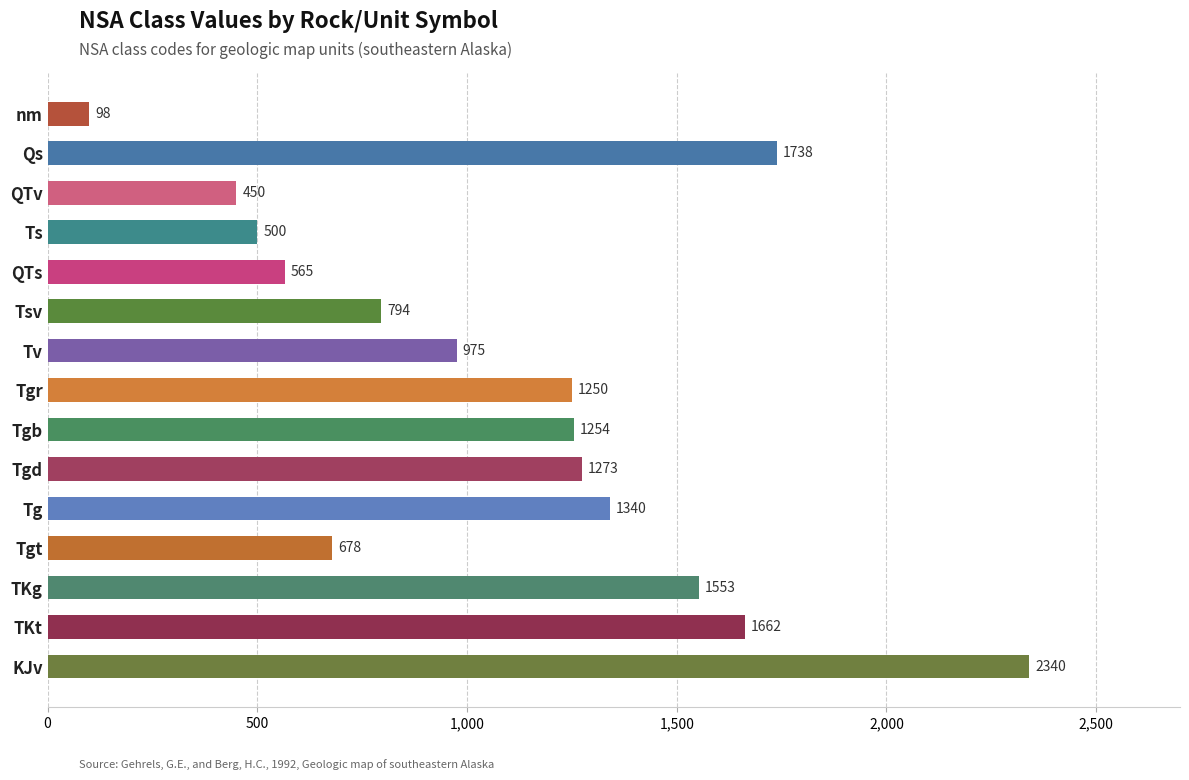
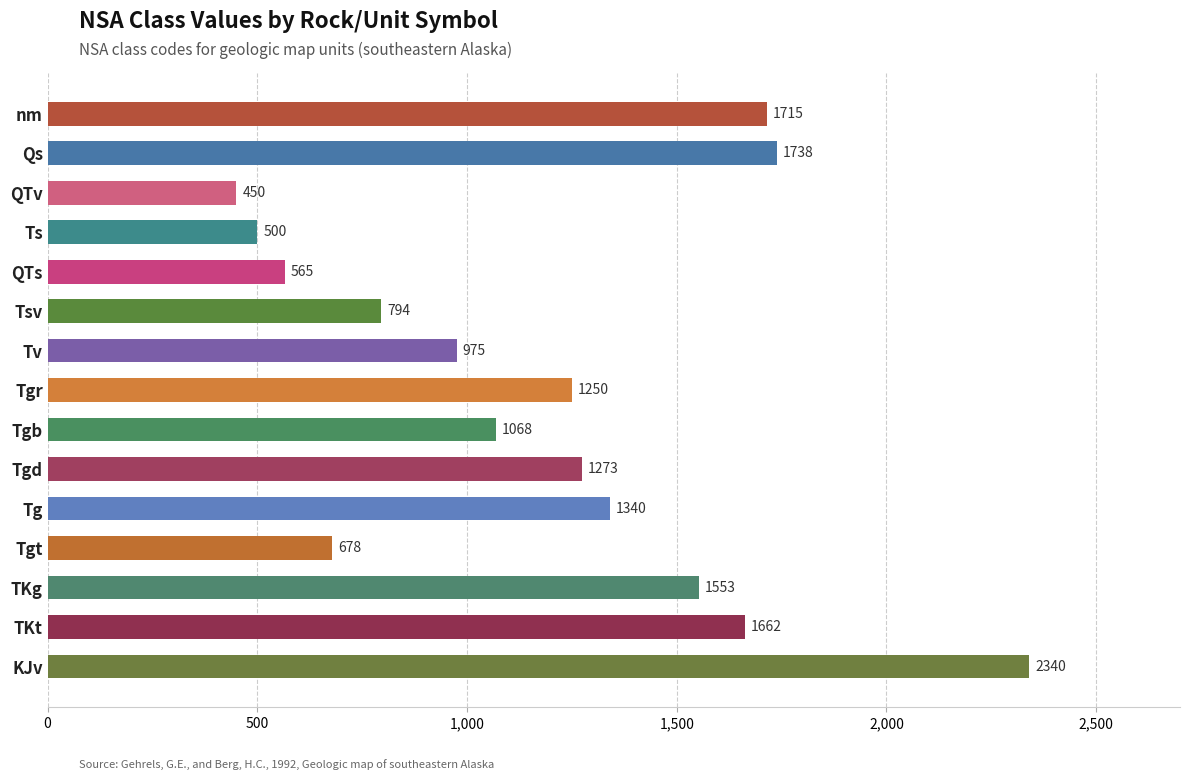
  {
-   "nm": 98,
+   "nm": 1715,
    "Qs": 1738,
    "QTv": 450,
    "Ts": 500,
    "QTs": 565,
    "Tsv": 794,
    "Tv": 975,
    "Tgr": 1250,
-   "Tgb": 1254,
+   "Tgb": 1068,
    "Tgd": 1273,
    "Tg": 1340,
    "Tgt": 678,
    "TKg": 1553,
    "TKt": 1662,
    "KJv": 2340
  }
